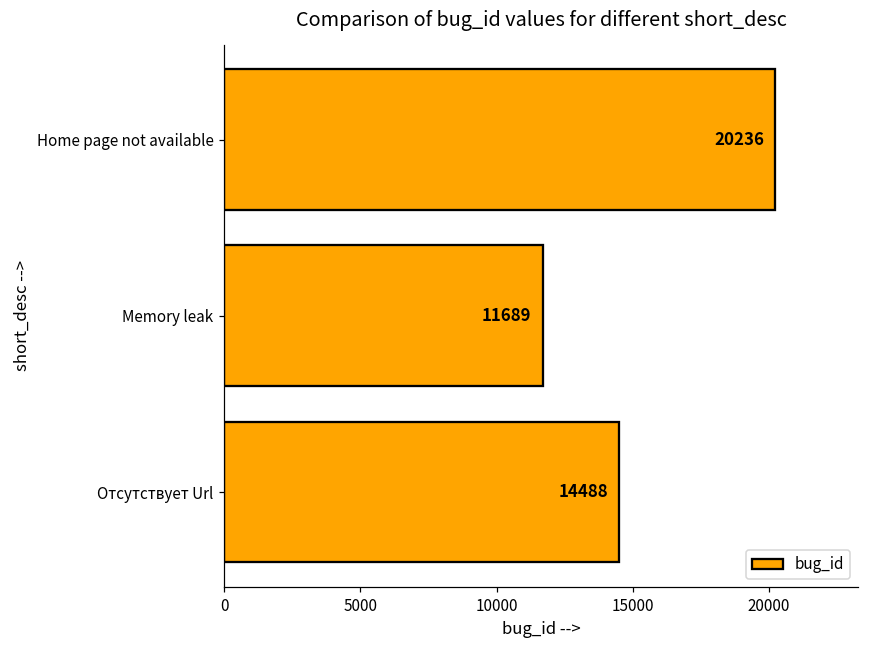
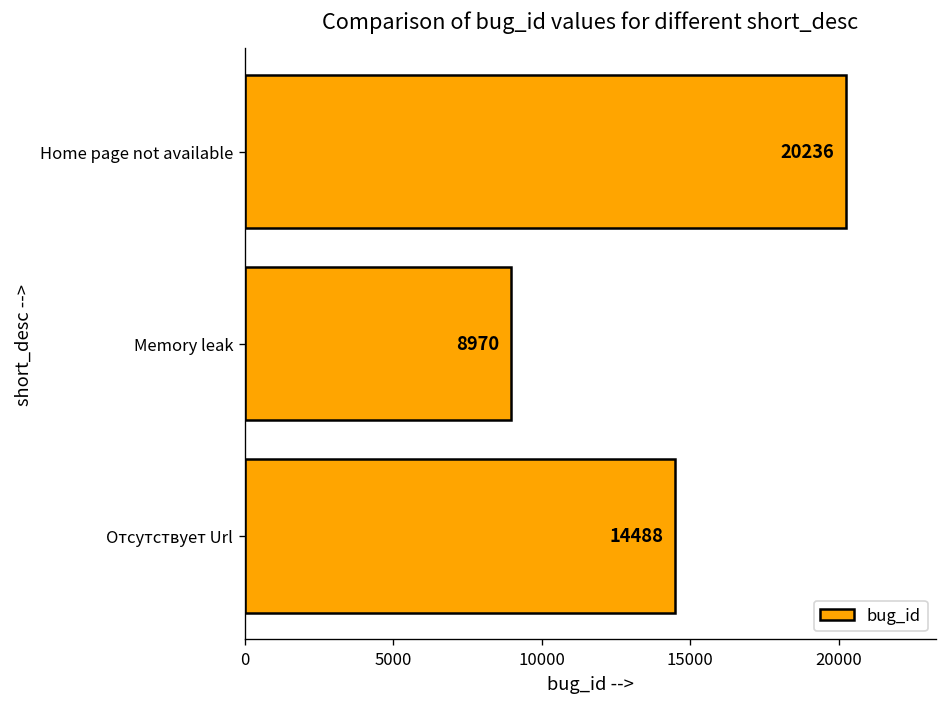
  {
    "Home page not available": 20236,
-   "Memory leak": 11689,
+   "Memory leak": 8970,
    "Отсутствует Url": 14488
  }
